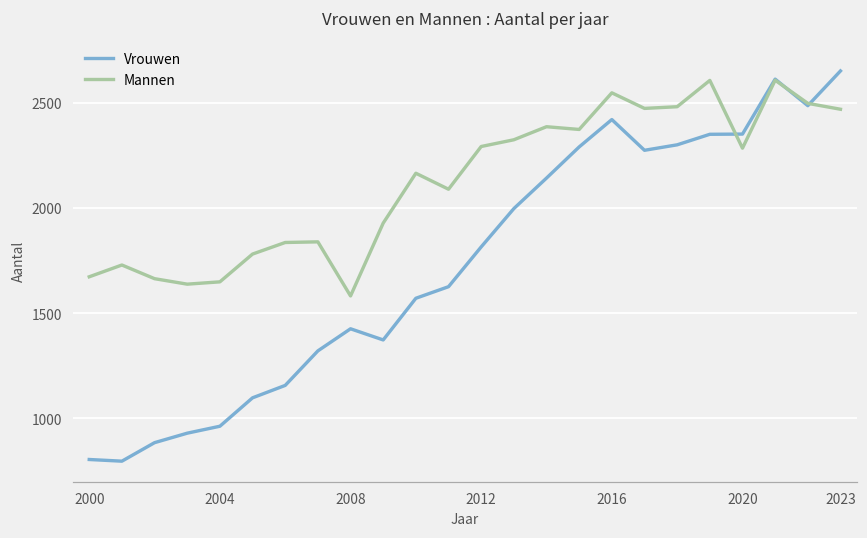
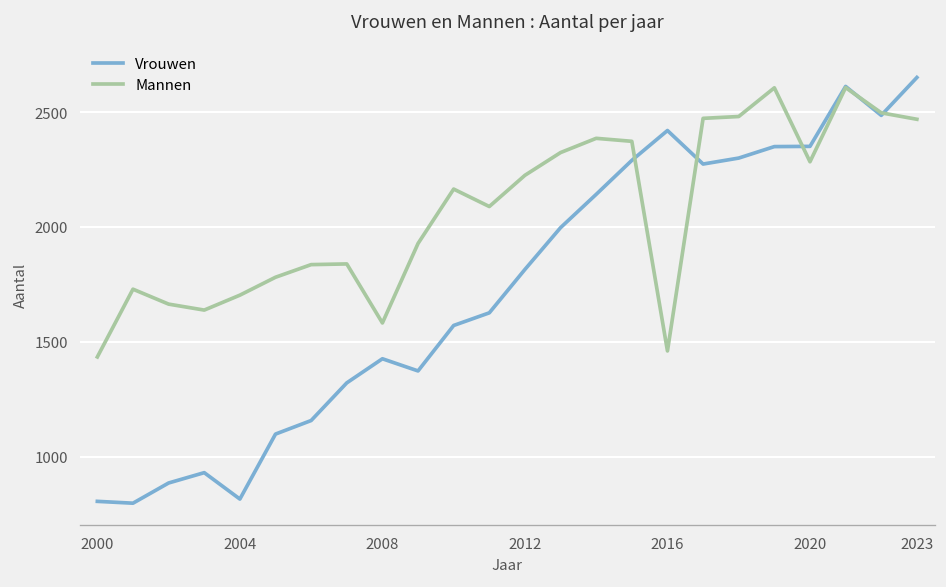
  {
    "Vrouwen": {
      "2000": 810,
-     "2004": 960,
+     "2004": 820,
      "2008": 1430,
      "2012": 1820,
      "2016": 2420,
      "2020": 2350,
      "2023": 2650
    },
    "Mannen": {
-     "2000": 1670,
-     "2004": 1650,
+     "2000": 1430,
+     "2004": 1700,
      "2008": 1580,
-     "2012": 2290,
-     "2016": 2550,
+     "2012": 2230,
+     "2016": 1460,
      "2020": 2280,
      "2023": 2470
    }
  }
